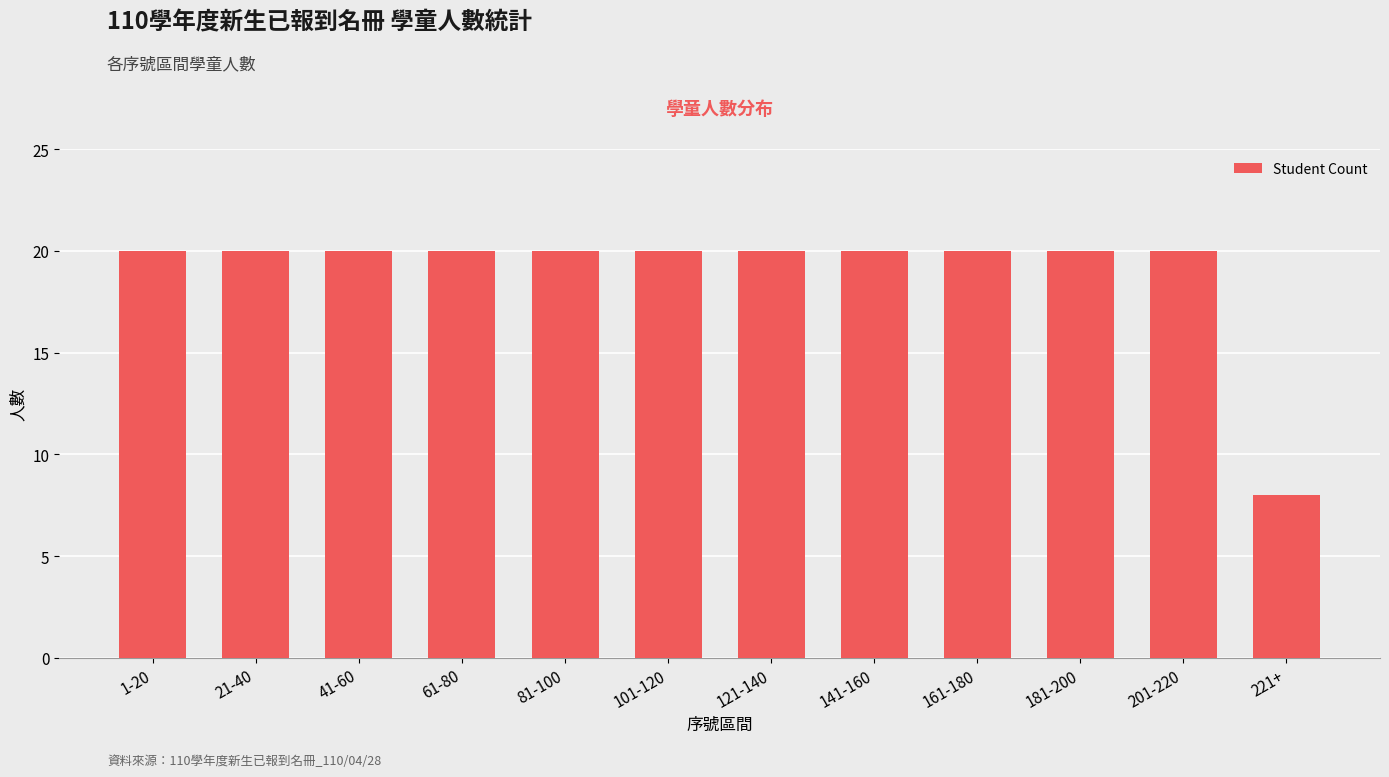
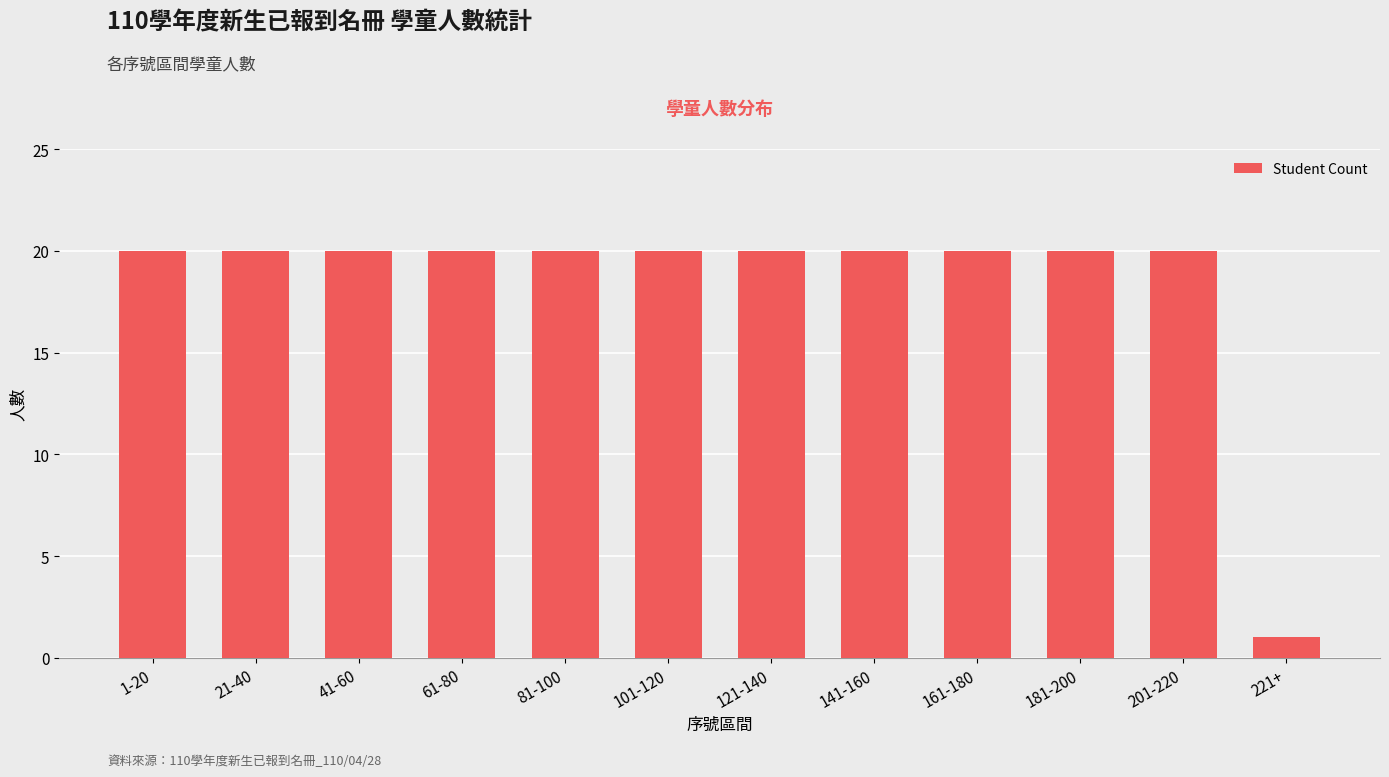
  {
    "1-20": 20,
    "21-40": 20,
    "41-60": 20,
    "61-80": 20,
    "81-100": 20,
    "101-120": 20,
    "121-140": 20,
    "141-160": 20,
    "161-180": 20,
    "181-200": 20,
    "201-220": 20,
-   "221+": 8
+   "221+": 1
  }
